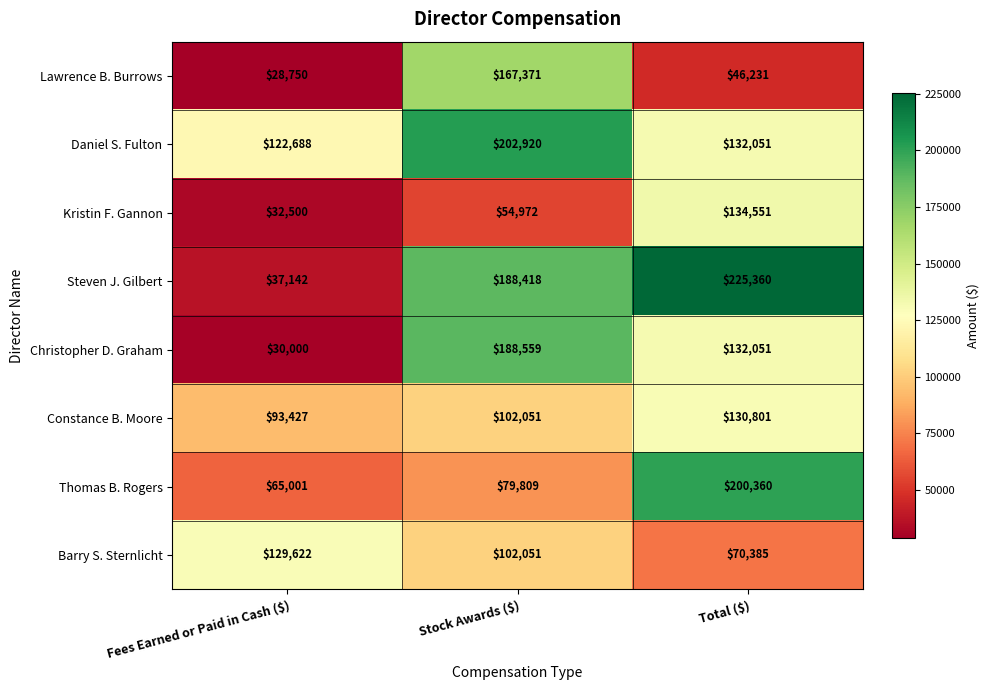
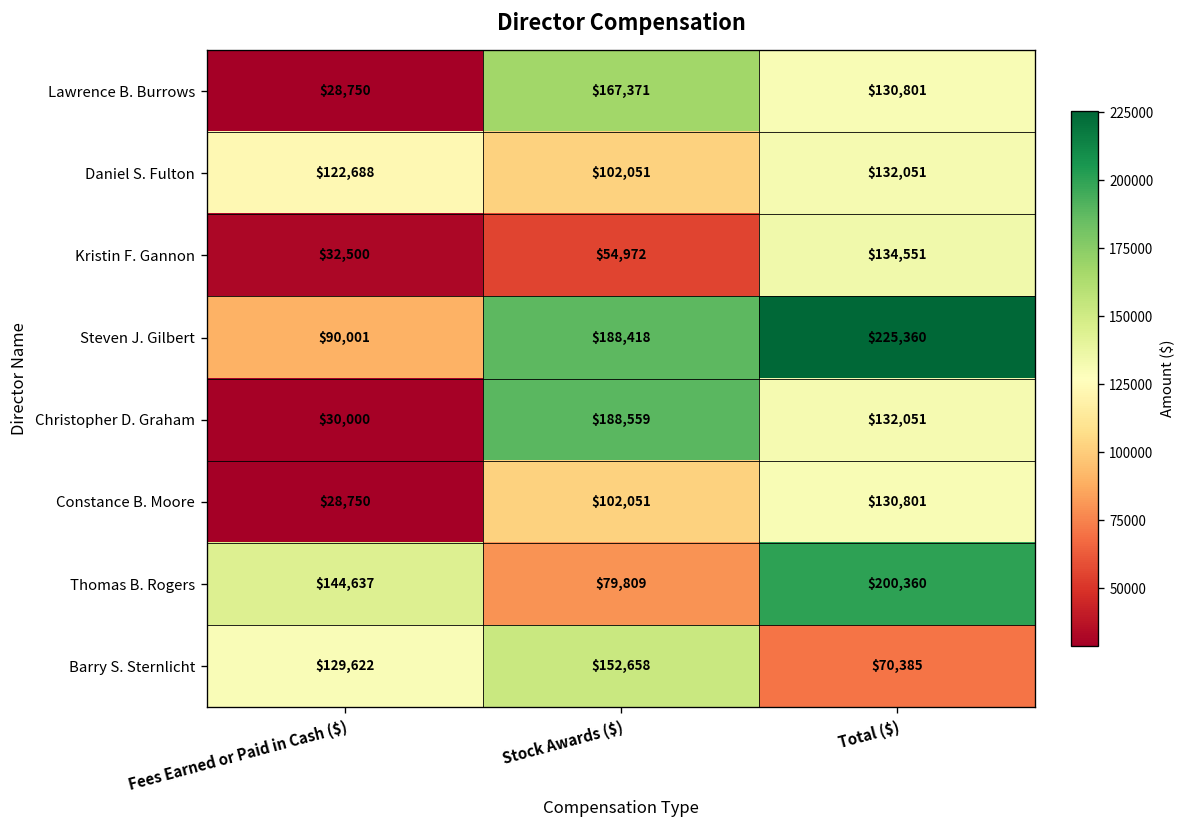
  {
    "Lawrence B. Burrows": {
      "Fees Earned or Paid in Cash ($)": "$28,750",
      "Stock Awards ($)": "$167,371",
-     "Total ($)": "$46,231"
+     "Total ($)": "$130,801"
    },
    "Daniel S. Fulton": {
      "Fees Earned or Paid in Cash ($)": "$122,688",
-     "Stock Awards ($)": "$202,920",
+     "Stock Awards ($)": "$102,051",
      "Total ($)": "$132,051"
    },
    "Kristin F. Gannon": {
      "Fees Earned or Paid in Cash ($)": "$32,500",
      "Stock Awards ($)": "$54,972",
      "Total ($)": "$134,551"
    },
    "Steven J. Gilbert": {
-     "Fees Earned or Paid in Cash ($)": "$37,142",
+     "Fees Earned or Paid in Cash ($)": "$90,001",
      "Stock Awards ($)": "$188,418",
      "Total ($)": "$225,360"
    },
    "Christopher D. Graham": {
      "Fees Earned or Paid in Cash ($)": "$30,000",
      "Stock Awards ($)": "$188,559",
      "Total ($)": "$132,051"
    },
    "Constance B. Moore": {
-     "Fees Earned or Paid in Cash ($)": "$93,427",
+     "Fees Earned or Paid in Cash ($)": "$28,750",
      "Stock Awards ($)": "$102,051",
      "Total ($)": "$130,801"
    },
    "Thomas B. Rogers": {
-     "Fees Earned or Paid in Cash ($)": "$65,001",
+     "Fees Earned or Paid in Cash ($)": "$144,637",
      "Stock Awards ($)": "$79,809",
      "Total ($)": "$200,360"
    },
    "Barry S. Sternlicht": {
      "Fees Earned or Paid in Cash ($)": "$129,622",
-     "Stock Awards ($)": "$102,051",
+     "Stock Awards ($)": "$152,658",
      "Total ($)": "$70,385"
    }
  }
